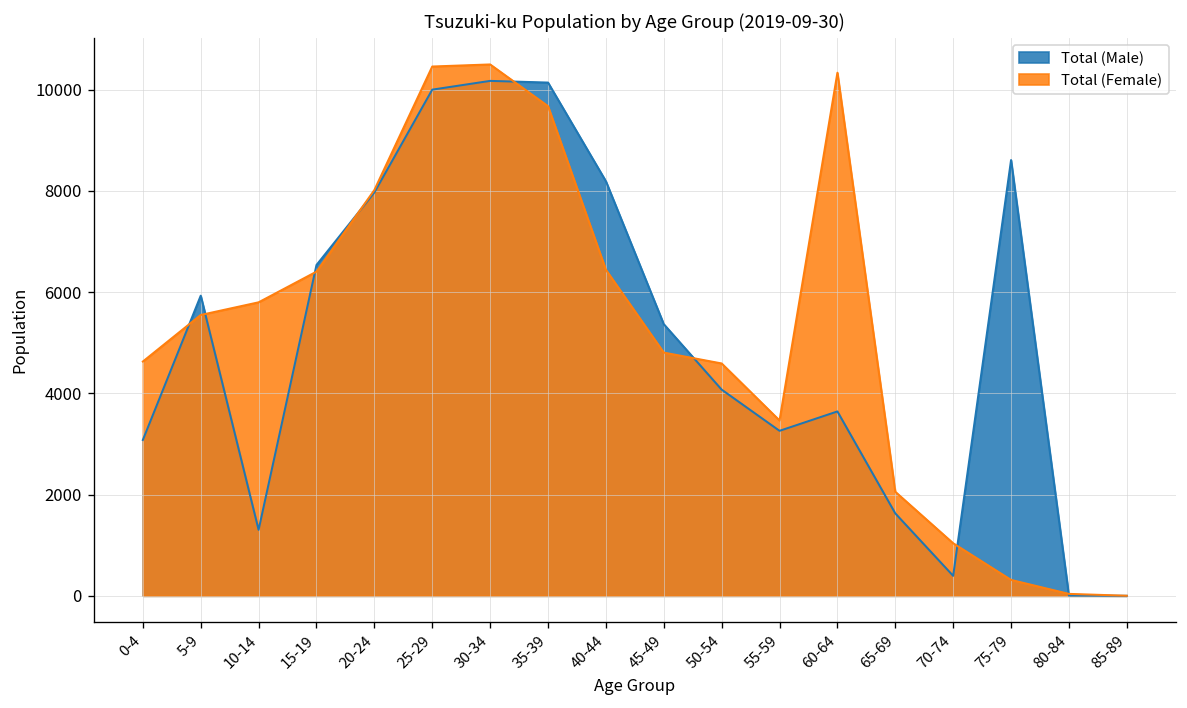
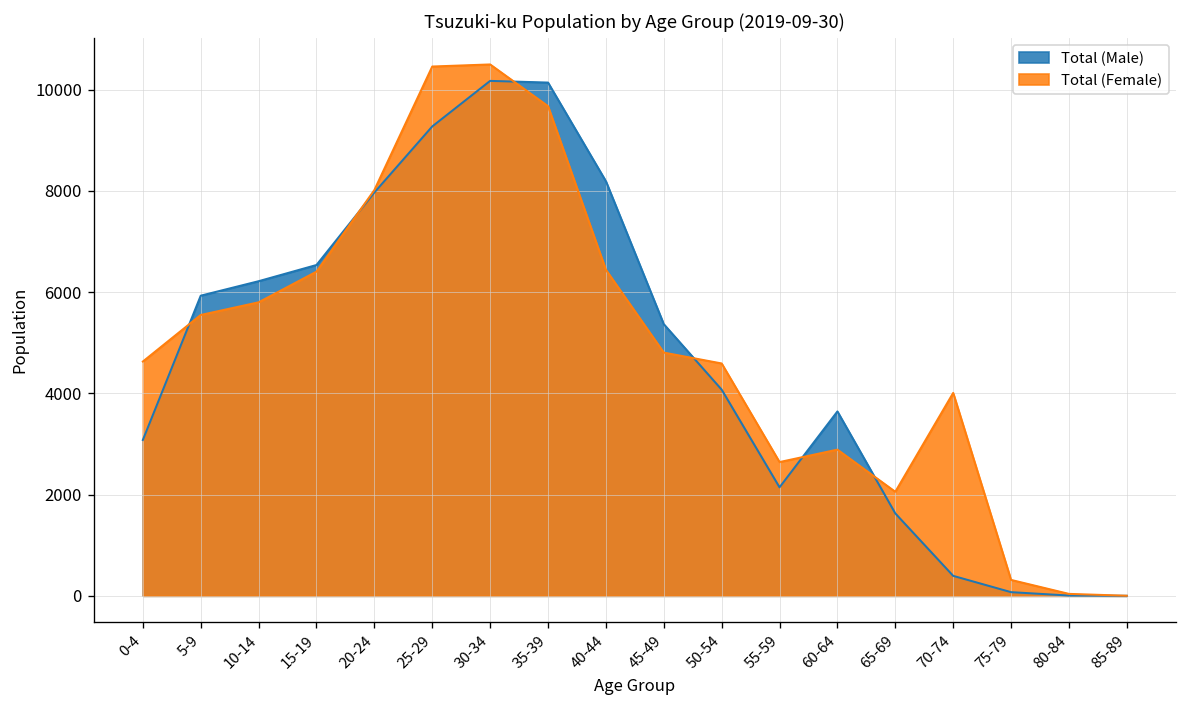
  {
    "Total (Male)": {
      "0-4": 3100,
      "5-9": 5900,
-     "10-14": 1300,
+     "10-14": 6200,
      "15-19": 6500,
-     "25-29": 10000,
+     "25-29": 9300,
      "30-34": 10200,
      "35-39": 10100,
      "40-44": 8200,
      "45-49": 5400,
      "50-54": 4100,
-     "55-59": 3300,
+     "55-59": 2100,
      "60-64": 3600,
      "65-69": 1600,
      "70-74": 400,
-     "75-79": 8600
+     "75-79": 100
    },
    "Total (Female)": {
      "0-4": 4600,
      "5-9": 5500,
      "10-14": 5800,
      "15-19": 6400,
      "25-29": 10500,
      "30-34": 10500,
      "35-39": 9700,
      "40-44": 6400,
      "45-49": 4800,
      "50-54": 4600,
-     "55-59": 3500,
-     "60-64": 10300,
+     "55-59": 2600,
+     "60-64": 2900,
      "65-69": 2100,
-     "70-74": 1000,
+     "70-74": 4000,
      "75-79": 300
    }
  }
